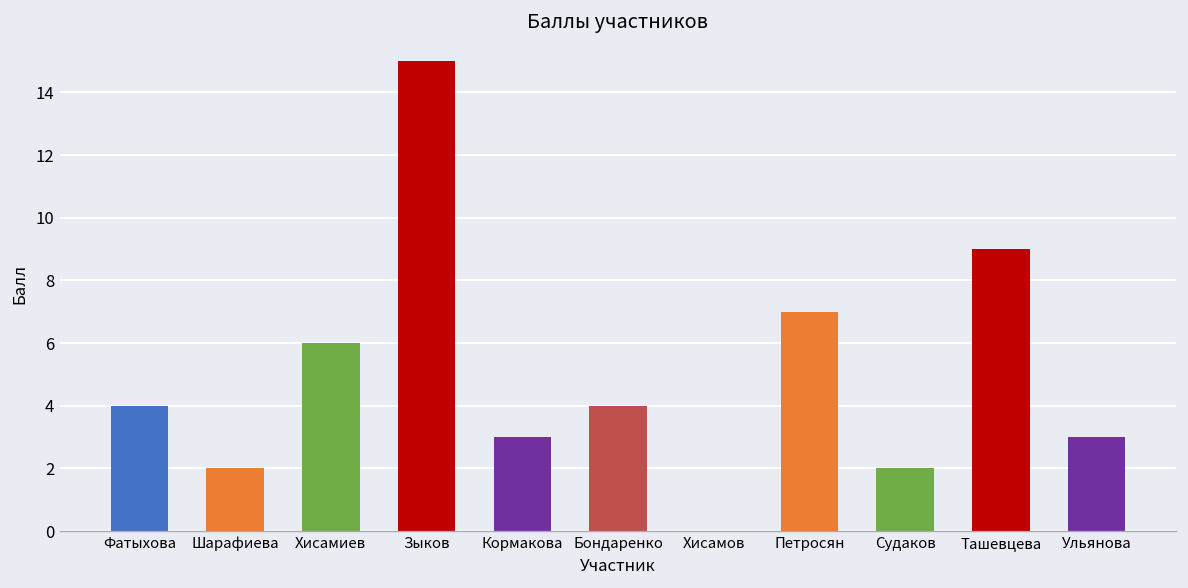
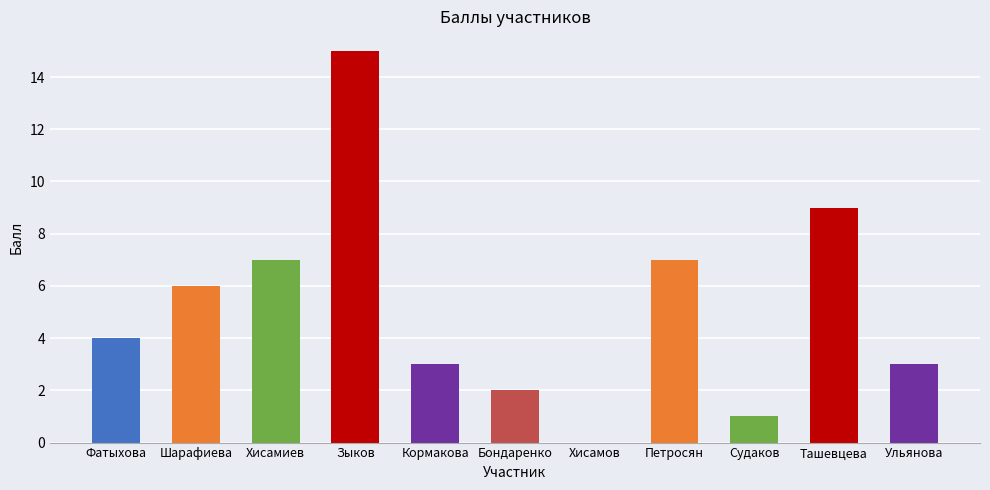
  {
    "Фатыхова": 4,
-   "Шарафиева": 2,
-   "Хисамиев": 6,
+   "Шарафиева": 6,
+   "Хисамиев": 7,
    "Зыков": 15,
    "Кормакова": 3,
-   "Бондаренко": 4,
+   "Бондаренко": 2,
    "Хисамов": 0,
    "Петросян": 7,
-   "Судаков": 2,
+   "Судаков": 1,
    "Ташевцева": 9,
    "Ульянова": 3
  }
